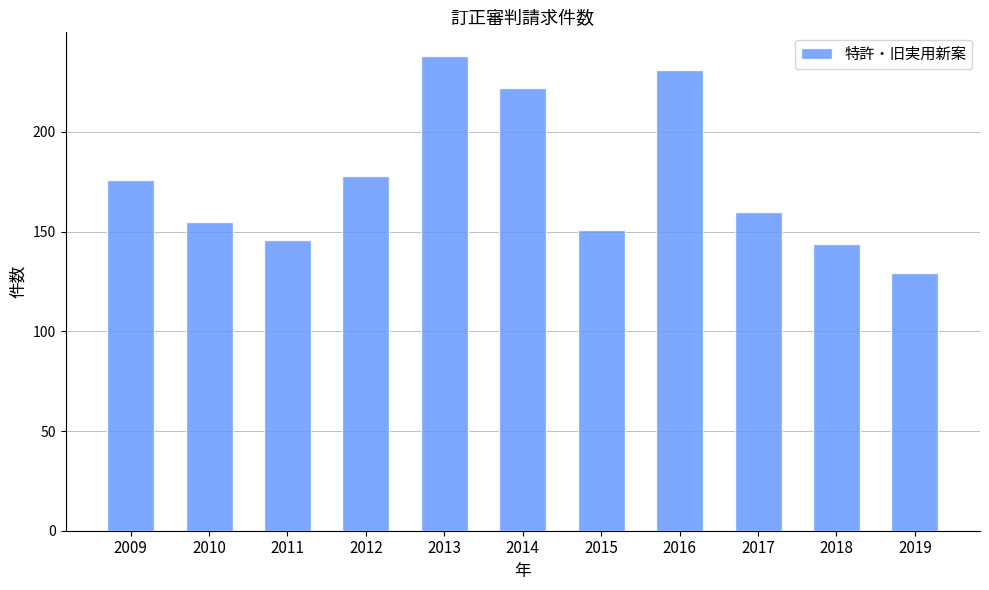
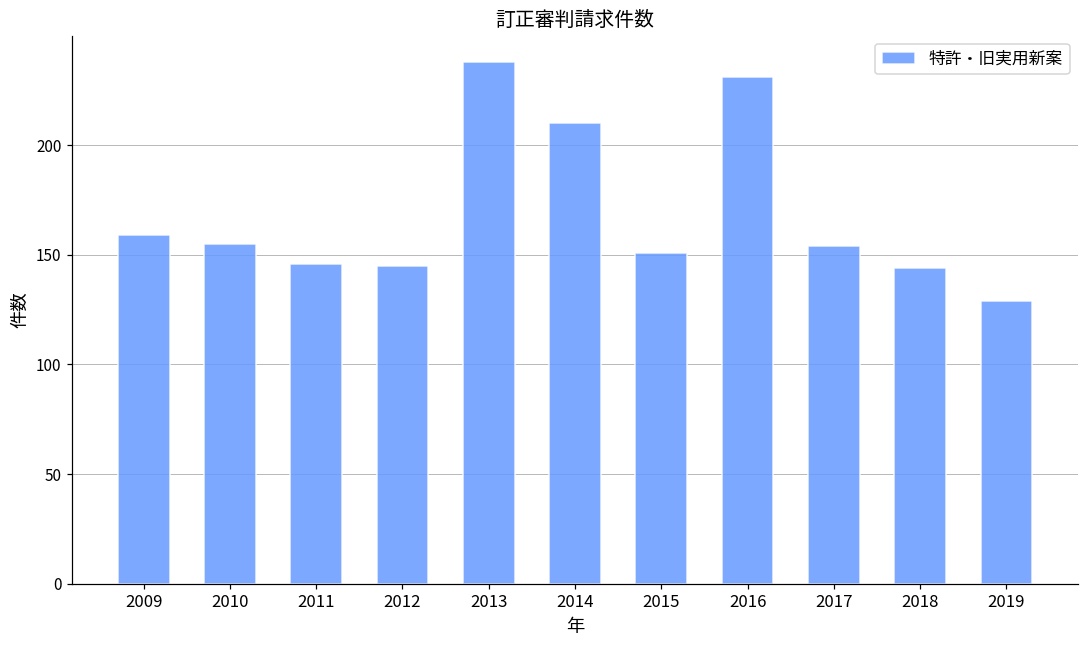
  {
-   "2009": 176,
+   "2009": 159,
    "2010": 155,
    "2011": 146,
-   "2012": 178,
+   "2012": 145,
    "2013": 238,
-   "2014": 222,
+   "2014": 210,
    "2015": 151,
    "2016": 231,
-   "2017": 160,
+   "2017": 154,
    "2018": 144,
    "2019": 129
  }
